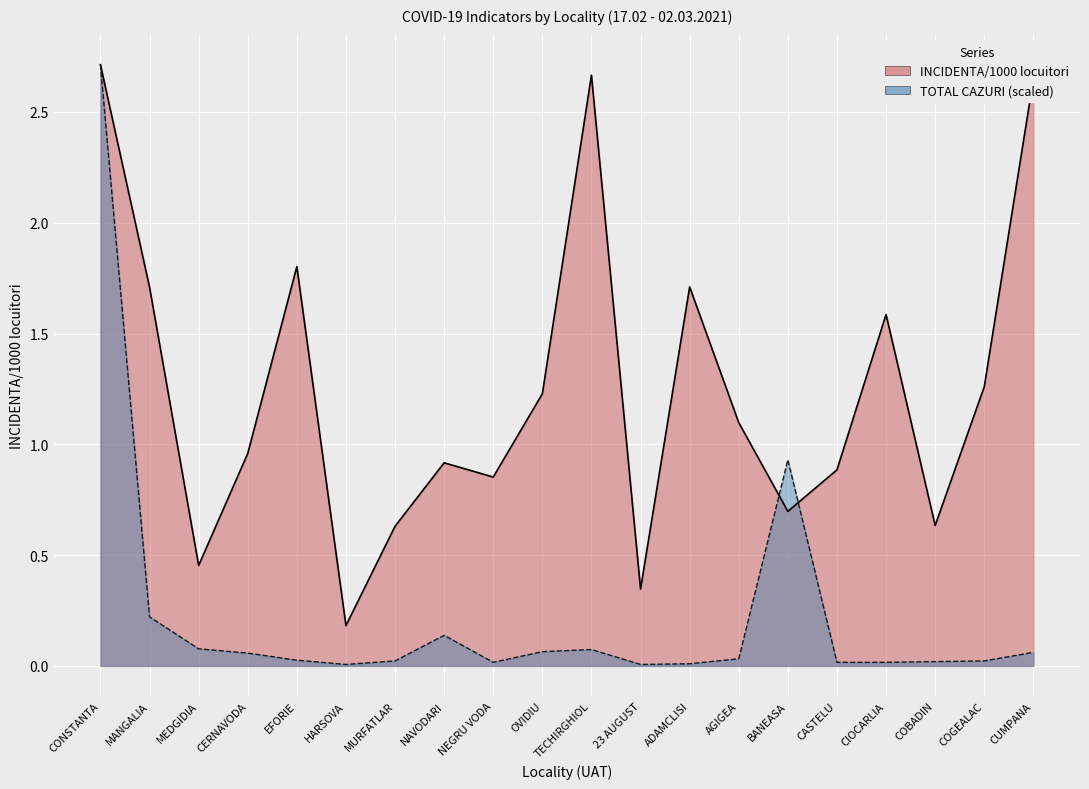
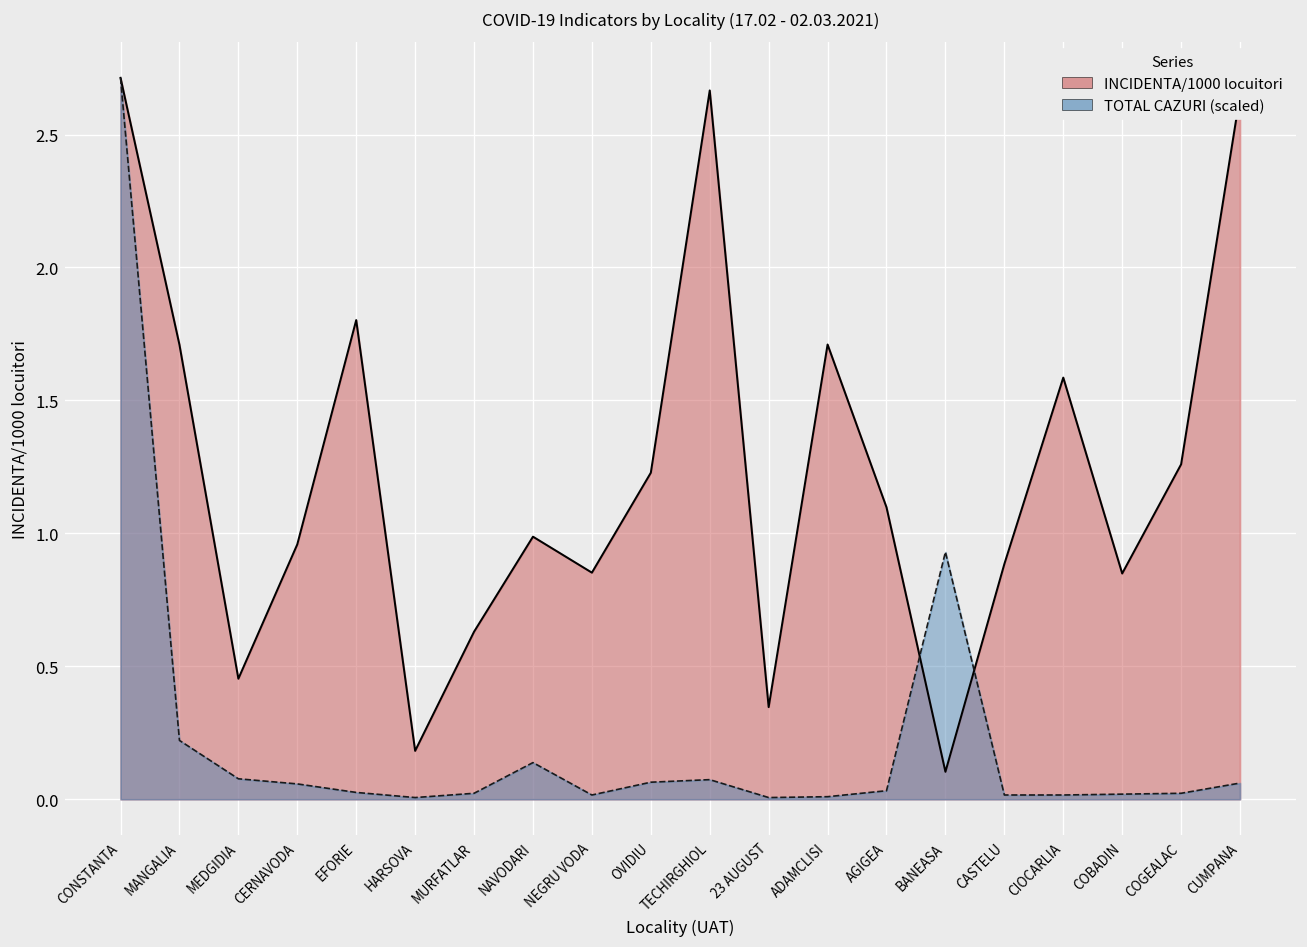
  {
    "INCIDENTA/1000 locuitori": {
      "MANGALIA": 1.71,
      "MEDGIDIA": 0.45,
      "CERNAVODA": 0.96,
      "EFORIE": 1.80,
      "HARSOVA": 0.18,
      "MURFATLAR": 0.63,
-     "NAVODARI": 0.92,
+     "NAVODARI": 0.99,
      "NEGRU VODA": 0.85,
      "OVIDIU": 1.23,
      "TECHIRGHIOL": 2.67,
      "23 AUGUST": 0.35,
      "ADAMCLISI": 1.71,
      "AGIGEA": 1.10,
-     "BANEASA": 0.70,
+     "BANEASA": 0.10,
      "CASTELU": 0.88,
      "CIOCARLIA": 1.59,
-     "COBADIN": 0.63,
+     "COBADIN": 0.85,
      "COGEALAC": 1.26
    },
    "TOTAL CAZURI (scaled)": {
      "MANGALIA": 0.22,
      "MEDGIDIA": 0.08,
      "CERNAVODA": 0.06,
      "EFORIE": 0.03,
      "HARSOVA": 0.01,
      "MURFATLAR": 0.02,
      "NAVODARI": 0.14,
      "NEGRU VODA": 0.02,
      "OVIDIU": 0.06,
      "TECHIRGHIOL": 0.07,
      "23 AUGUST": 0.01,
      "ADAMCLISI": 0.01,
      "AGIGEA": 0.03,
      "BANEASA": 0.93,
      "CASTELU": 0.02,
      "CIOCARLIA": 0.02,
      "COBADIN": 0.02,
      "COGEALAC": 0.02,
      "CUMPANA": 0.06
    }
  }
